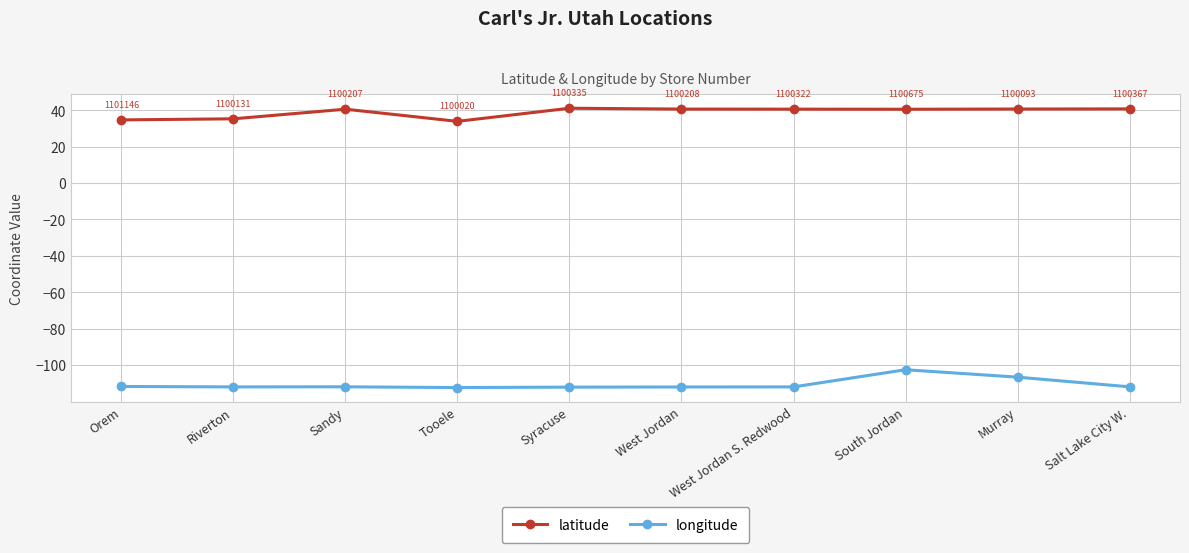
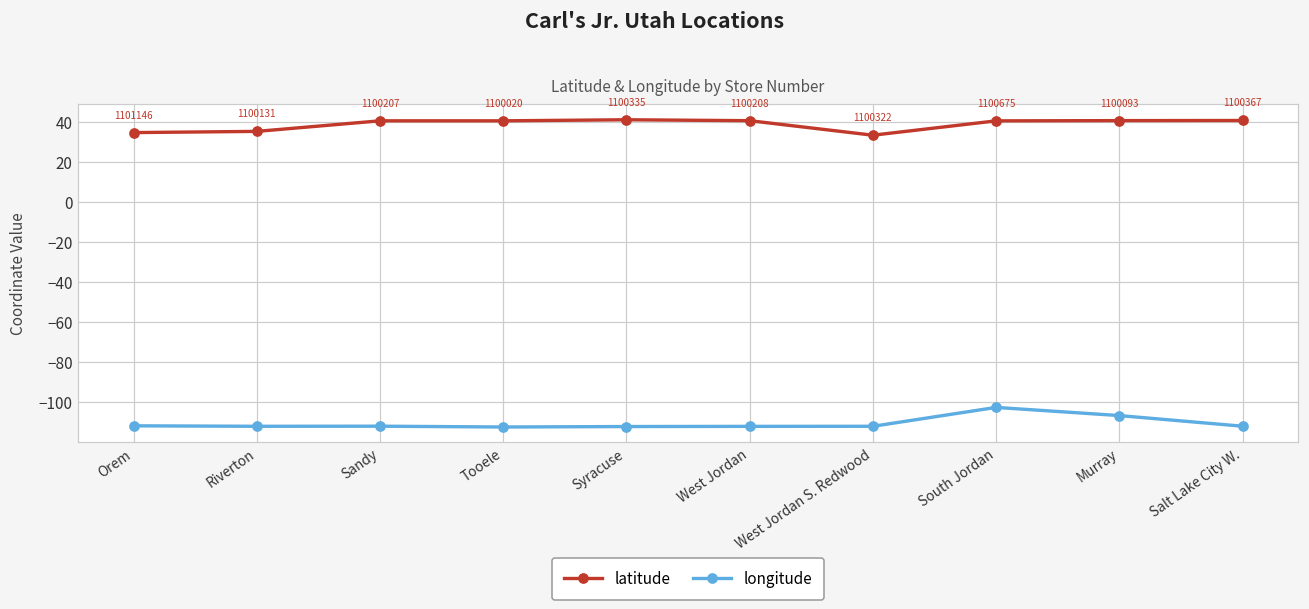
  {
    "latitude": {
-     "Tooele": 34,
-     "West Jordan S. Redwood": 41
+     "Tooele": 41,
+     "West Jordan S. Redwood": 33
    },
    "longitude": {
      "Orem": -112,
      "Riverton": -112,
      "Sandy": -112,
      "Tooele": -112,
      "Syracuse": -112,
      "West Jordan": -112,
      "West Jordan S. Redwood": -112,
      "South Jordan": -103,
      "Murray": -107,
      "Salt Lake City W.": -112
    }
  }
